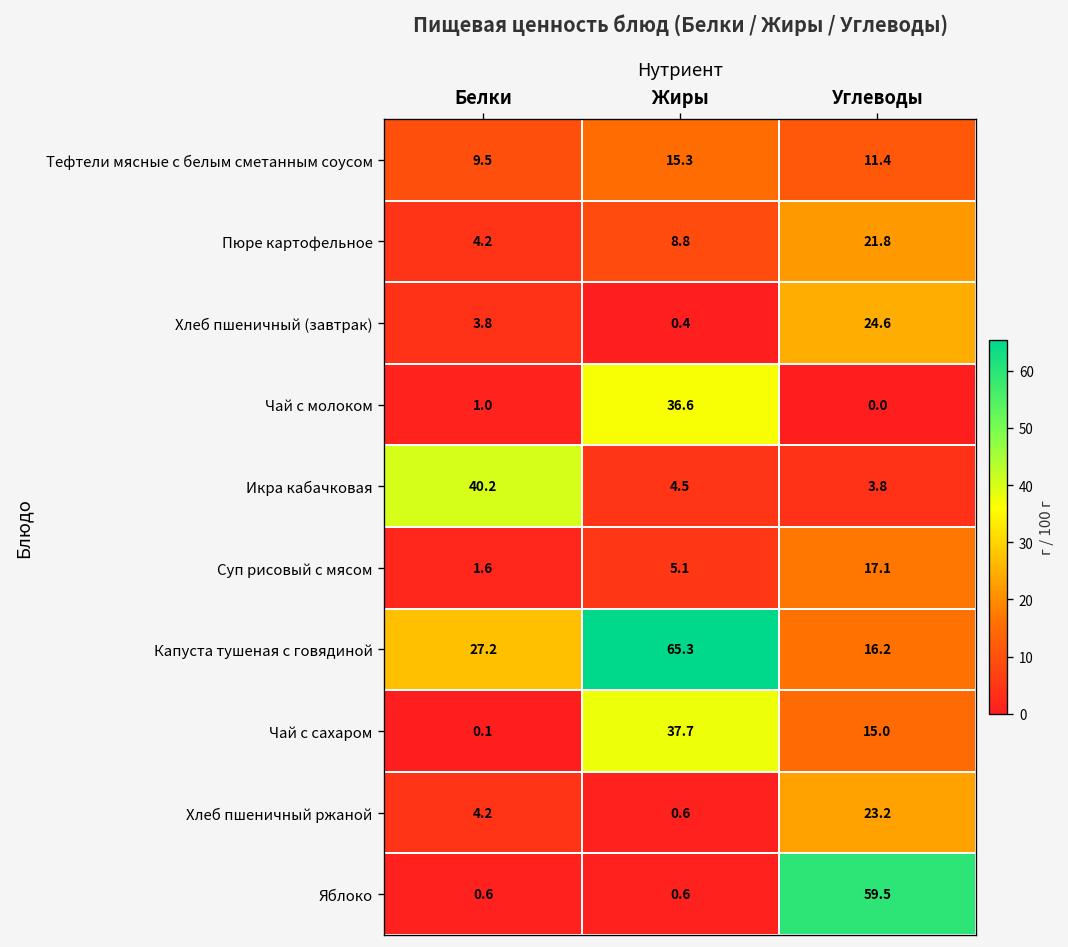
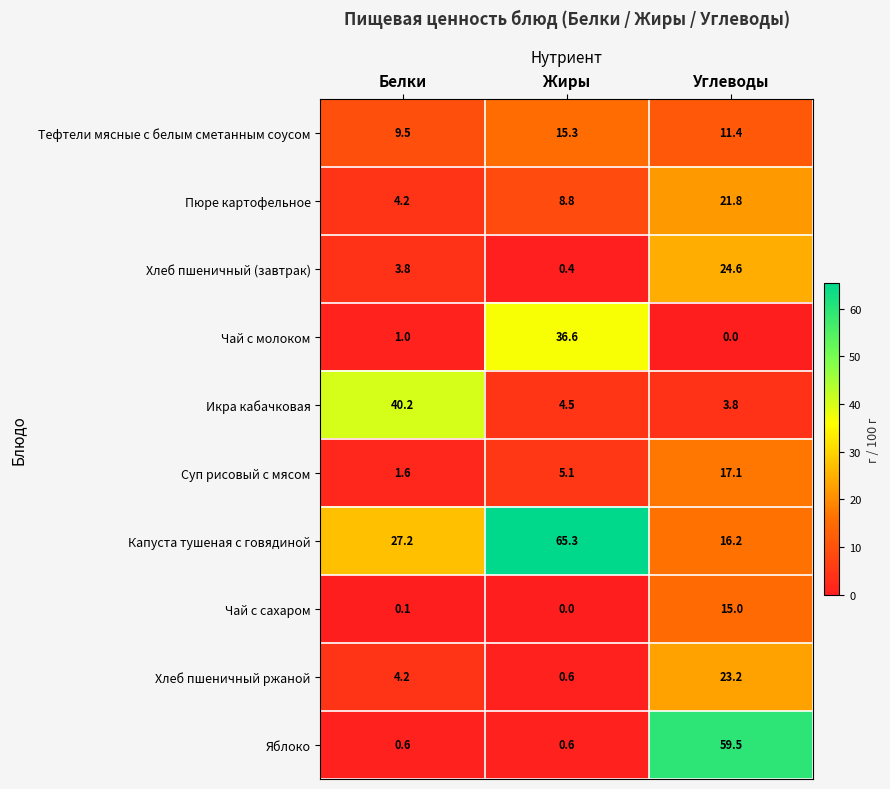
  {
    "Тефтели мясные с белым сметанным соусом": {
      "Белки": 9.5,
      "Жиры": 15.3,
      "Углеводы": 11.4
    },
    "Пюре картофельное": {
      "Белки": 4.2,
      "Жиры": 8.8,
      "Углеводы": 21.8
    },
    "Хлеб пшеничный (завтрак)": {
      "Белки": 3.8,
      "Жиры": 0.4,
      "Углеводы": 24.6
    },
    "Чай с молоком": {
      "Белки": 1.0,
      "Жиры": 36.6,
      "Углеводы": 0.0
    },
    "Икра кабачковая": {
      "Белки": 40.2,
      "Жиры": 4.5,
      "Углеводы": 3.8
    },
    "Суп рисовый с мясом": {
      "Белки": 1.6,
      "Жиры": 5.1,
      "Углеводы": 17.1
    },
    "Капуста тушеная с говядиной": {
      "Белки": 27.2,
      "Жиры": 65.3,
      "Углеводы": 16.2
    },
    "Чай с сахаром": {
      "Белки": 0.1,
-     "Жиры": 37.7,
+     "Жиры": 0.0,
      "Углеводы": 15.0
    },
    "Хлеб пшеничный ржаной": {
      "Белки": 4.2,
      "Жиры": 0.6,
      "Углеводы": 23.2
    },
    "Яблоко": {
      "Белки": 0.6,
      "Жиры": 0.6,
      "Углеводы": 59.5
    }
  }
